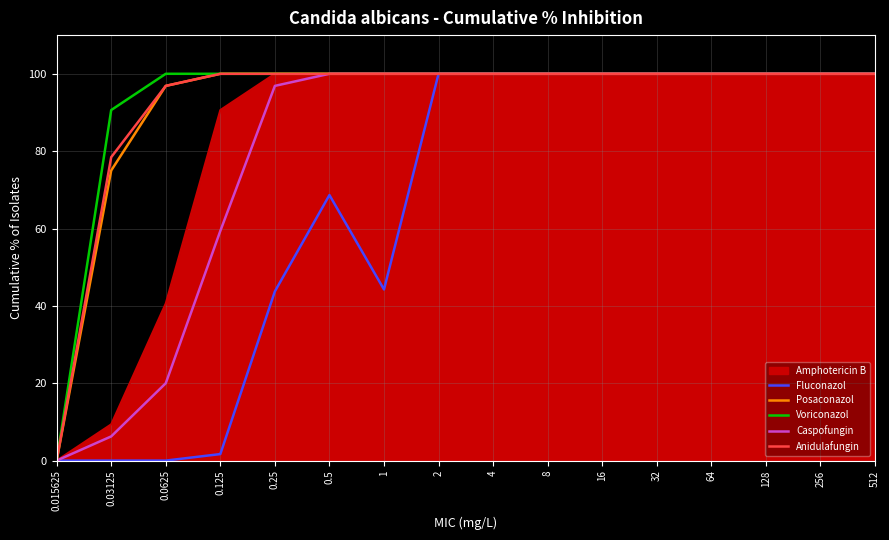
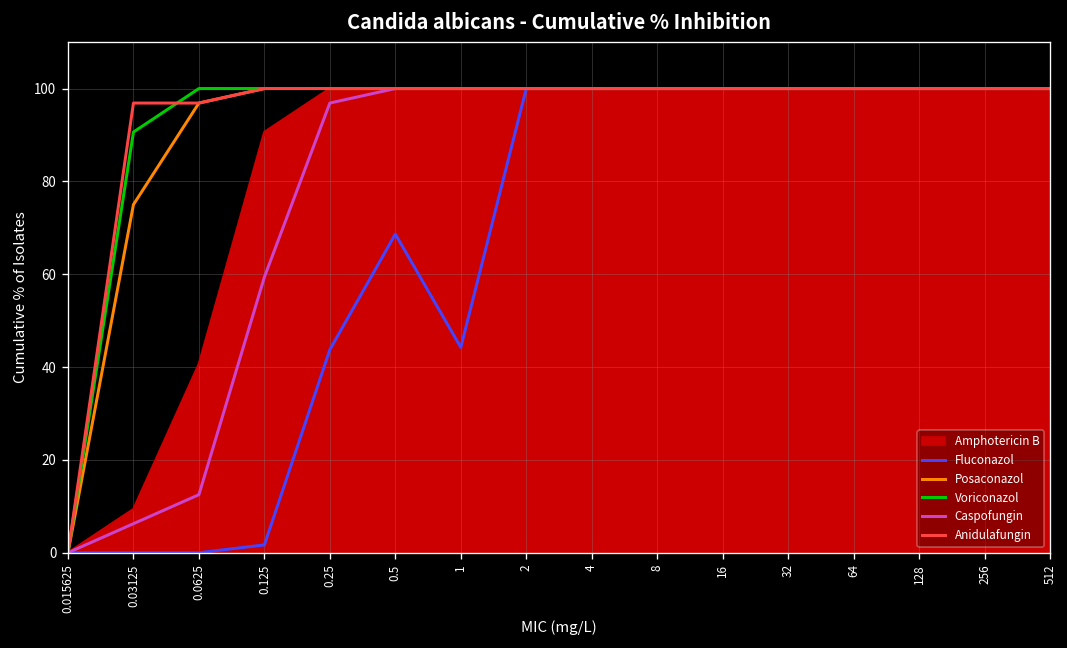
  {
    "Amphotericin B": {
      "0.03125": 9,
      "0.0625": 41,
      "0.125": 91
    },
    "Fluconazol": {
      "0.03125": 0,
      "0.0625": 0,
      "0.125": 2,
      "0.25": 44,
      "0.5": 69,
      "1": 44
    },
    "Posaconazol": {
      "0.03125": 75
    },
    "Voriconazol": {
      "0.03125": 91,
      "0.0625": 100
    },
    "Caspofungin": {
      "0.03125": 6,
-     "0.0625": 20,
+     "0.0625": 13,
      "0.125": 59,
      "0.25": 97
    },
    "Anidulafungin": {
-     "0.03125": 78
+     "0.03125": 97
    }
  }
